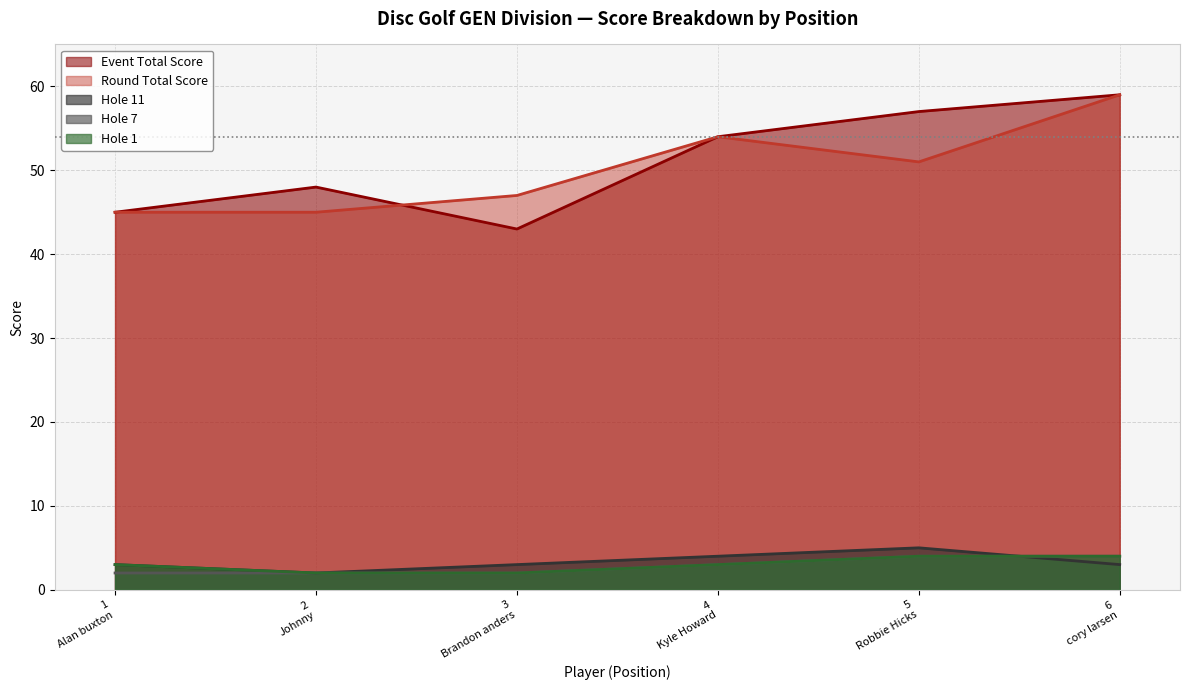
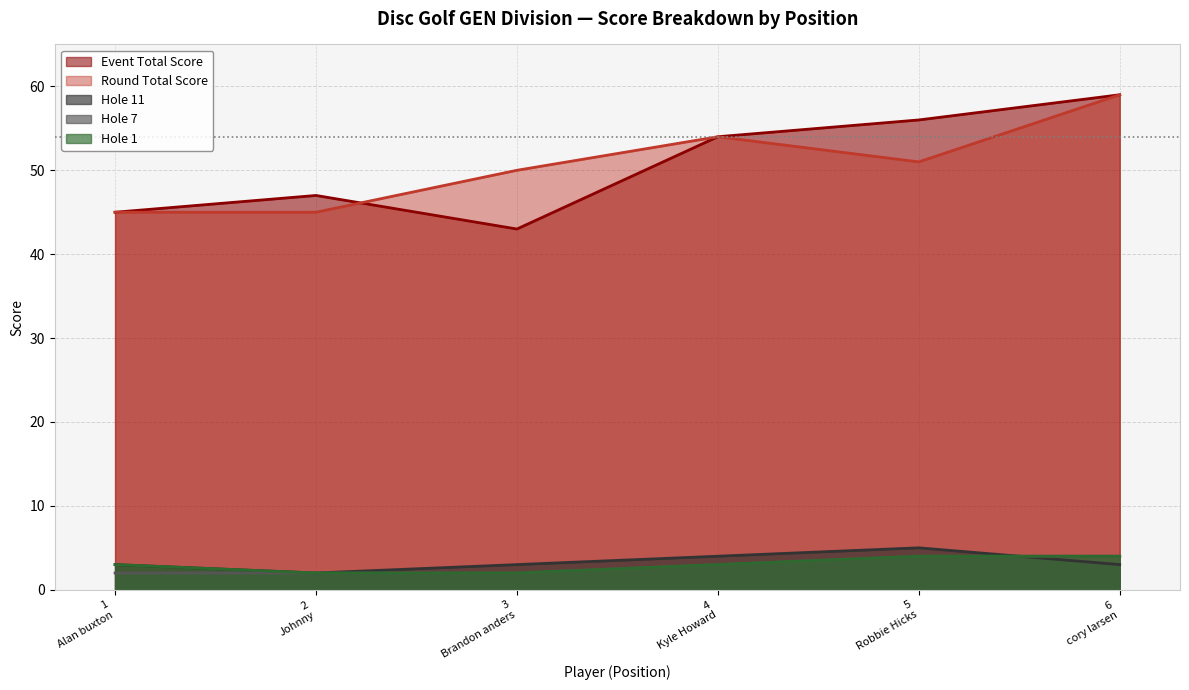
  {
    "Event Total Score": {
-     "2 Johnny": 48,
+     "2 Johnny": 47,
      "3 Brandon anders": 43,
-     "5 Robbie Hicks": 57
+     "5 Robbie Hicks": 56
    },
    "Round Total Score": {
      "2 Johnny": 45,
-     "3 Brandon anders": 47,
+     "3 Brandon anders": 50,
      "5 Robbie Hicks": 51
    }
  }
